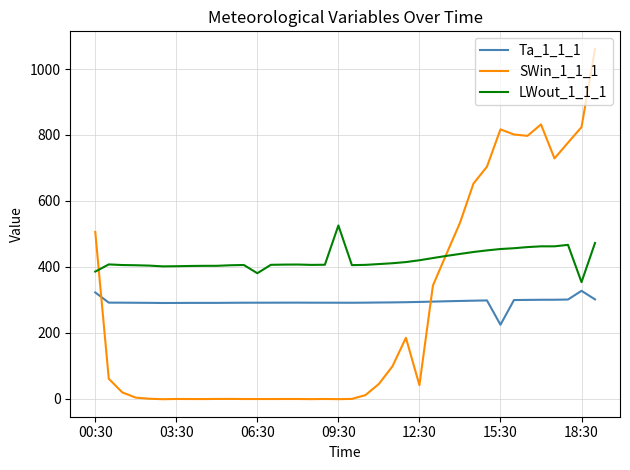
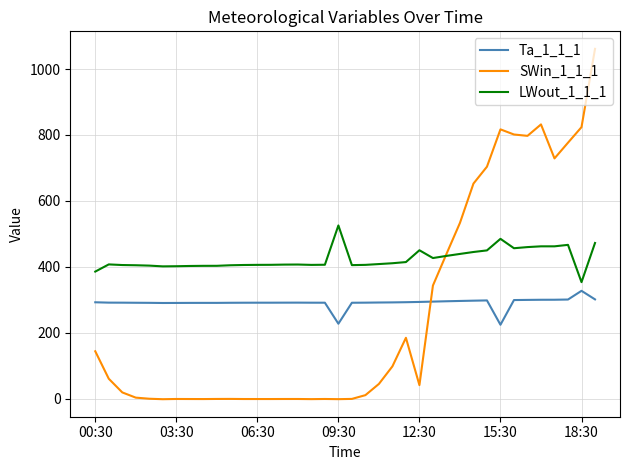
  {
    "Ta_1_1_1": {
-     "00:30": 320,
+     "00:30": 290,
      "03:30": 290,
      "06:30": 290,
-     "09:30": 290,
+     "09:30": 230,
      "12:30": 290,
      "15:30": 220,
      "18:30": 330
    },
    "SWin_1_1_1": {
-     "00:30": 510,
+     "00:30": 140,
      "03:30": 0,
      "06:30": 0,
      "09:30": 0,
      "12:30": 40,
      "15:30": 820,
      "18:30": 820
    },
    "LWout_1_1_1": {
      "00:30": 390,
      "03:30": 400,
-     "06:30": 380,
+     "06:30": 410,
      "09:30": 530,
-     "12:30": 420,
-     "15:30": 450,
+     "12:30": 450,
+     "15:30": 480,
      "18:30": 350
    }
  }
